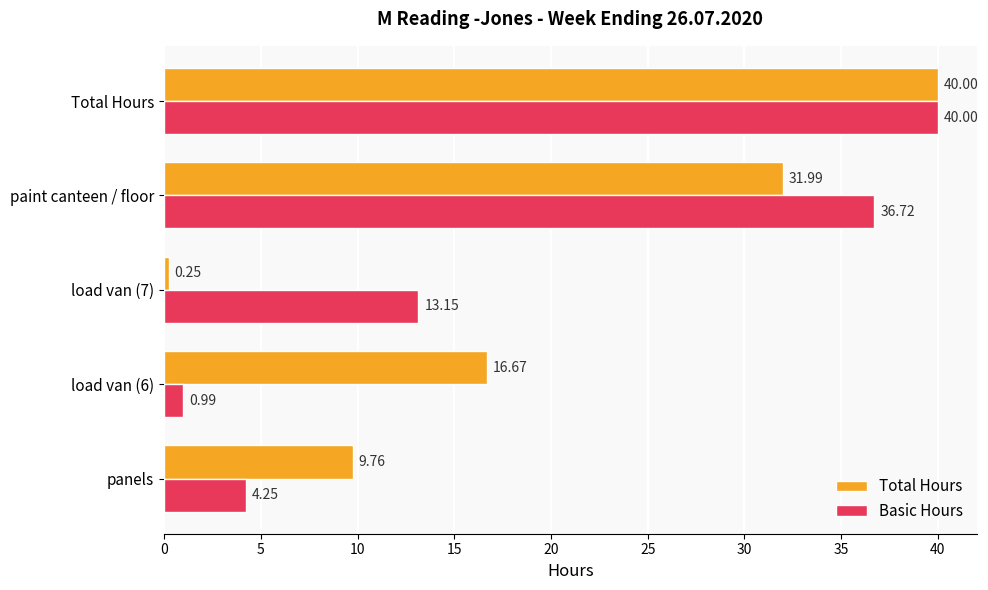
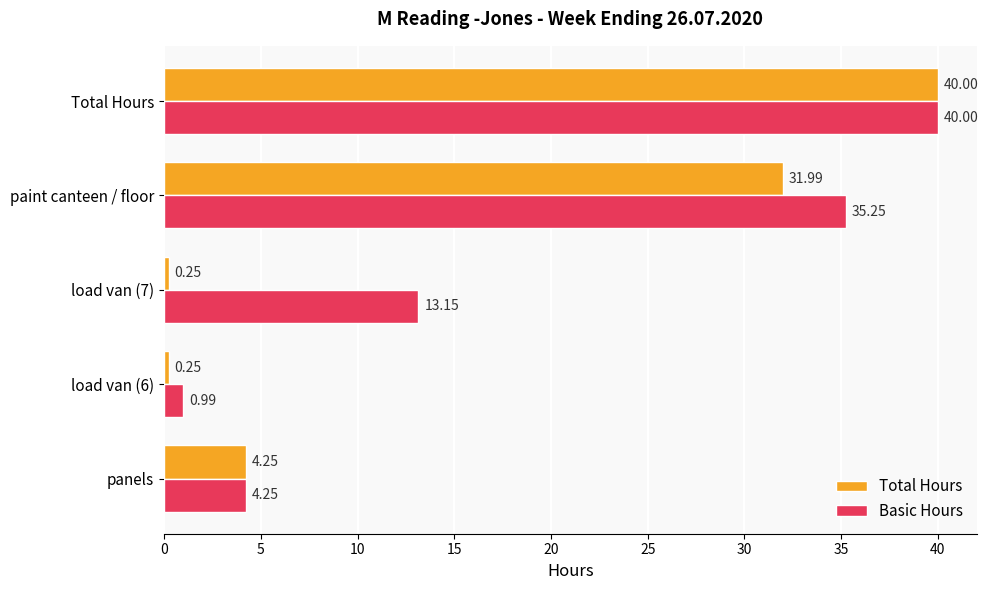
  {
    "Total Hours": {
      "Total Hours": 40.00,
      "paint canteen / floor": 31.99,
      "load van (7)": 0.25,
-     "load van (6)": 16.67,
-     "panels": 9.76
+     "load van (6)": 0.25,
+     "panels": 4.25
    },
    "Basic Hours": {
      "Total Hours": 40.00,
-     "paint canteen / floor": 36.72,
+     "paint canteen / floor": 35.25,
      "load van (7)": 13.15,
      "load van (6)": 0.99,
      "panels": 4.25
    }
  }
